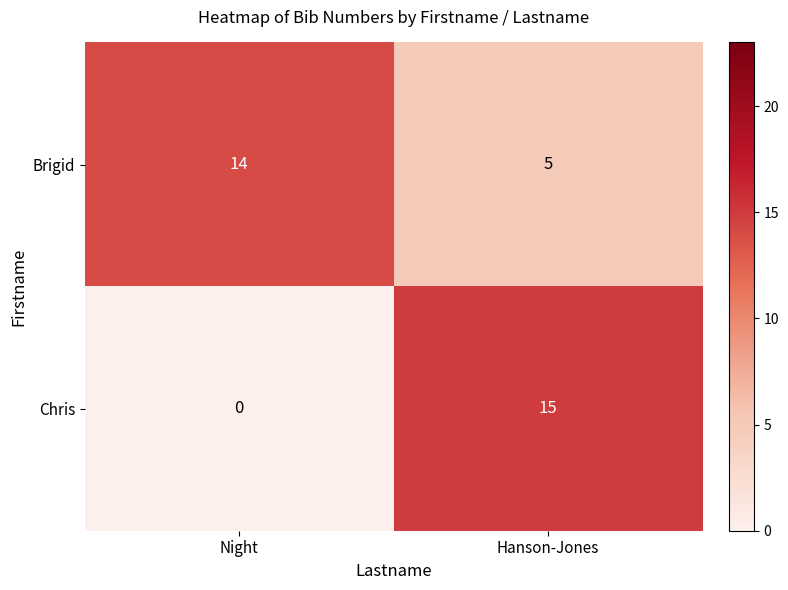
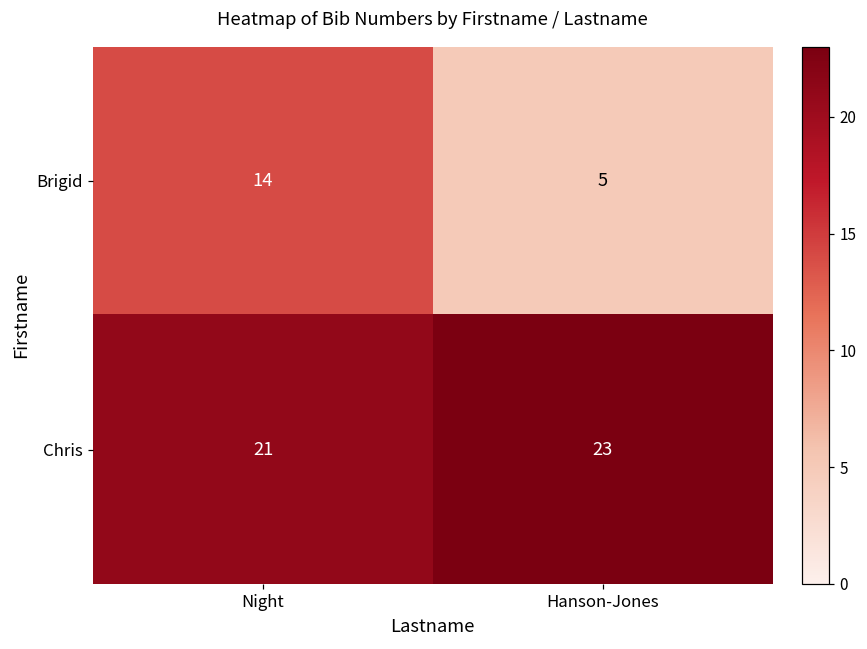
  {
    "Brigid": {
      "Night": 14,
      "Hanson-Jones": 5
    },
    "Chris": {
-     "Night": 0,
-     "Hanson-Jones": 15
+     "Night": 21,
+     "Hanson-Jones": 23
    }
  }
